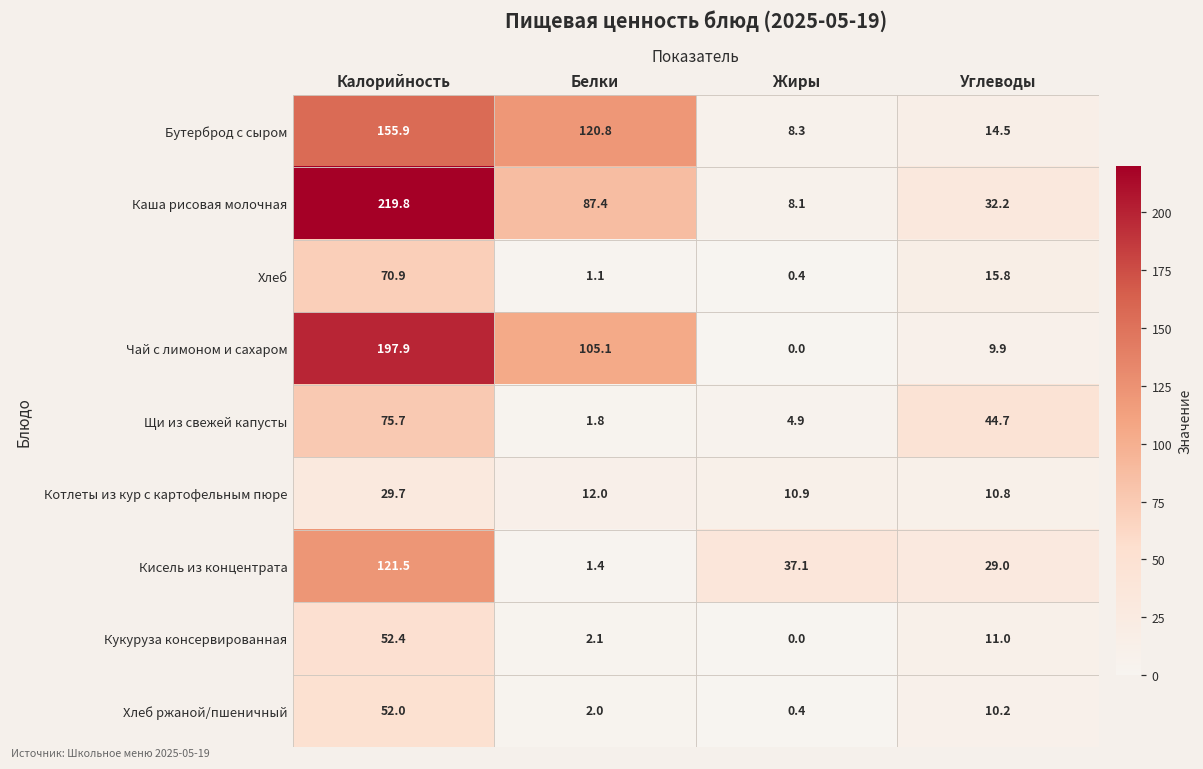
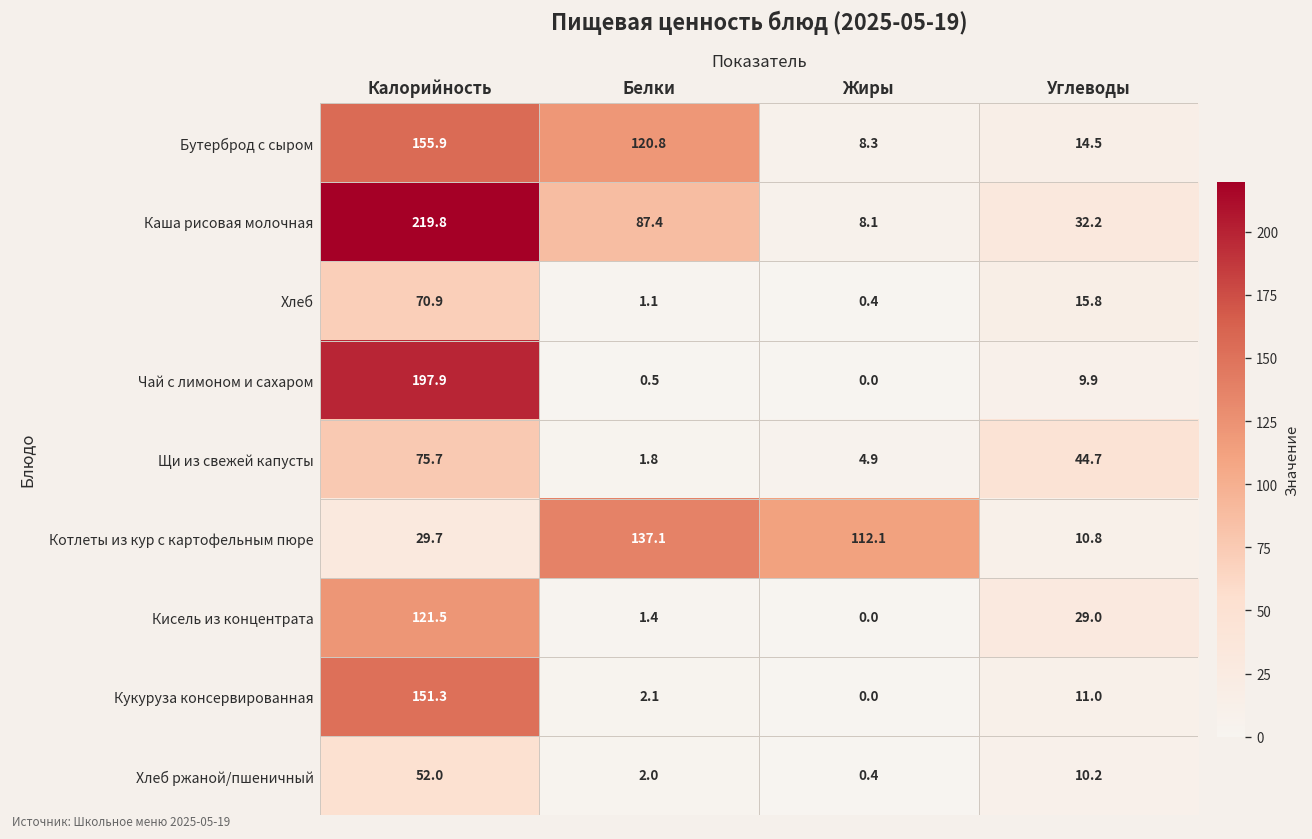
  {
    "Бутерброд с сыром": {
      "Калорийность": 155.9,
      "Белки": 120.8,
      "Жиры": 8.3,
      "Углеводы": 14.5
    },
    "Каша рисовая молочная": {
      "Калорийность": 219.8,
      "Белки": 87.4,
      "Жиры": 8.1,
      "Углеводы": 32.2
    },
    "Хлеб": {
      "Калорийность": 70.9,
      "Белки": 1.1,
      "Жиры": 0.4,
      "Углеводы": 15.8
    },
    "Чай с лимоном и сахаром": {
      "Калорийность": 197.9,
-     "Белки": 105.1,
+     "Белки": 0.5,
      "Жиры": 0.0,
      "Углеводы": 9.9
    },
    "Щи из свежей капусты": {
      "Калорийность": 75.7,
      "Белки": 1.8,
      "Жиры": 4.9,
      "Углеводы": 44.7
    },
    "Котлеты из кур с картофельным пюре": {
      "Калорийность": 29.7,
-     "Белки": 12.0,
-     "Жиры": 10.9,
+     "Белки": 137.1,
+     "Жиры": 112.1,
      "Углеводы": 10.8
    },
    "Кисель из концентрата": {
      "Калорийность": 121.5,
      "Белки": 1.4,
-     "Жиры": 37.1,
+     "Жиры": 0.0,
      "Углеводы": 29.0
    },
    "Кукуруза консервированная": {
-     "Калорийность": 52.4,
+     "Калорийность": 151.3,
      "Белки": 2.1,
      "Жиры": 0.0,
      "Углеводы": 11.0
    },
    "Хлеб ржаной/пшеничный": {
      "Калорийность": 52.0,
      "Белки": 2.0,
      "Жиры": 0.4,
      "Углеводы": 10.2
    }
  }
